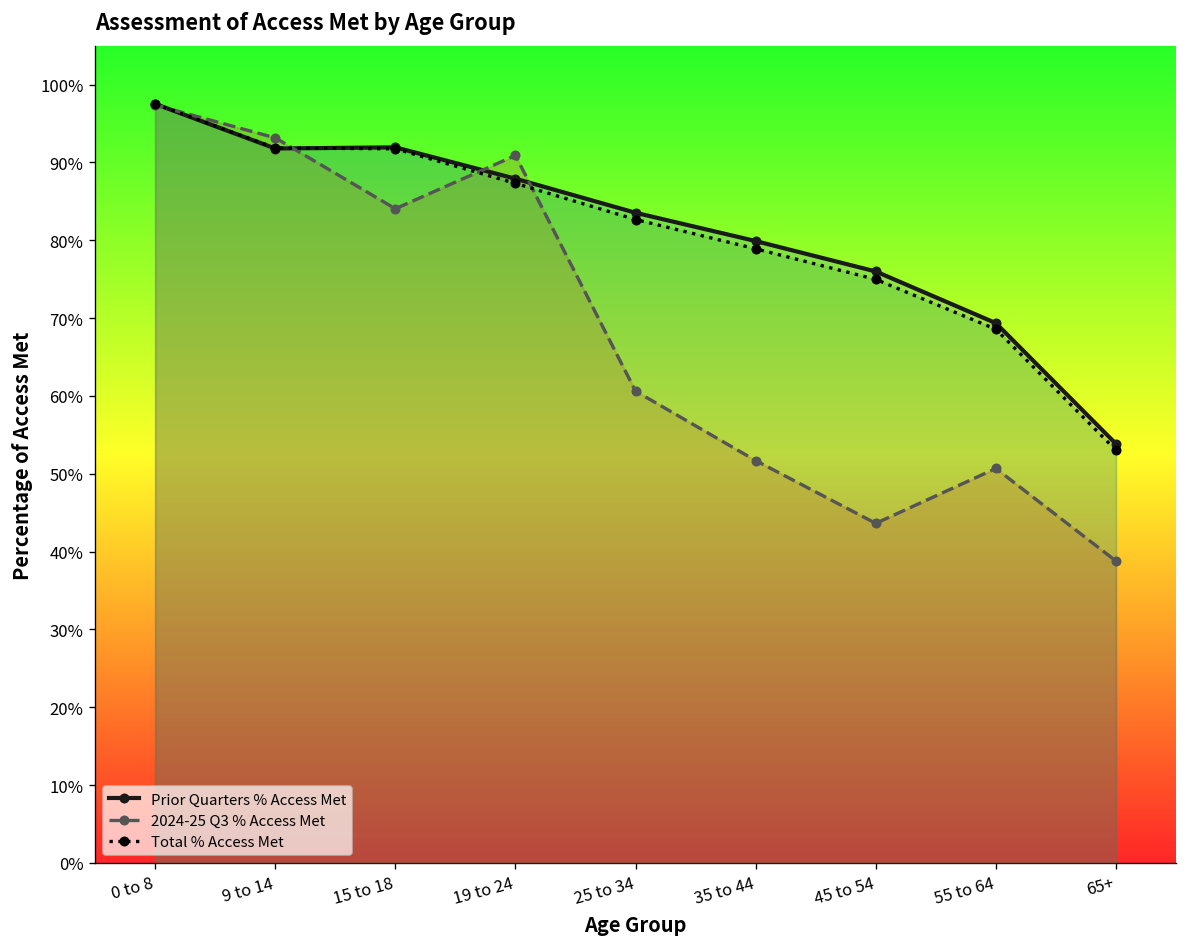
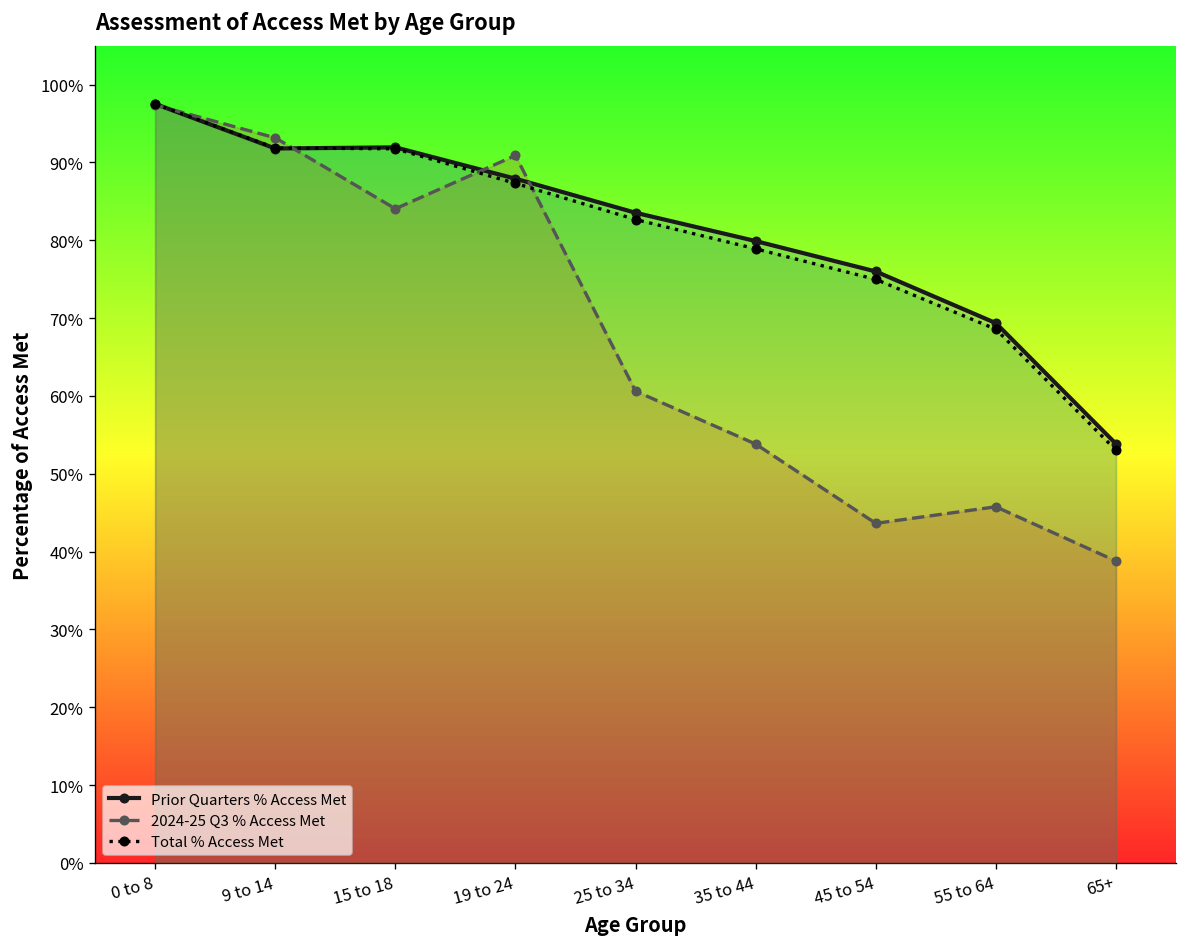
  {
    "2024-25 Q3 % Access Met": {
      "9 to 14": "93%",
      "15 to 18": "84%",
      "19 to 24": "91%",
      "25 to 34": "61%",
-     "35 to 44": "52%",
+     "35 to 44": "54%",
      "45 to 54": "44%",
-     "55 to 64": "51%",
+     "55 to 64": "46%",
      "65+": "39%"
    }
  }
